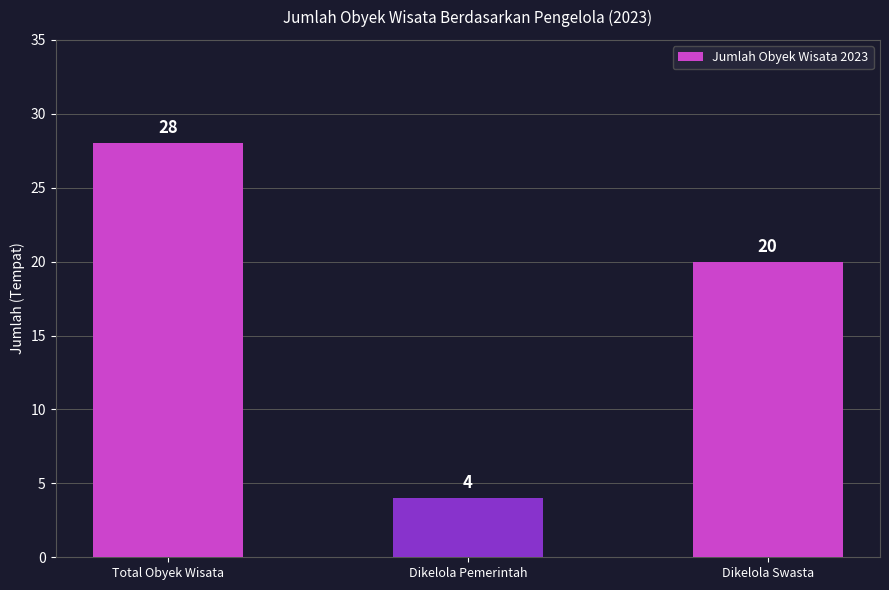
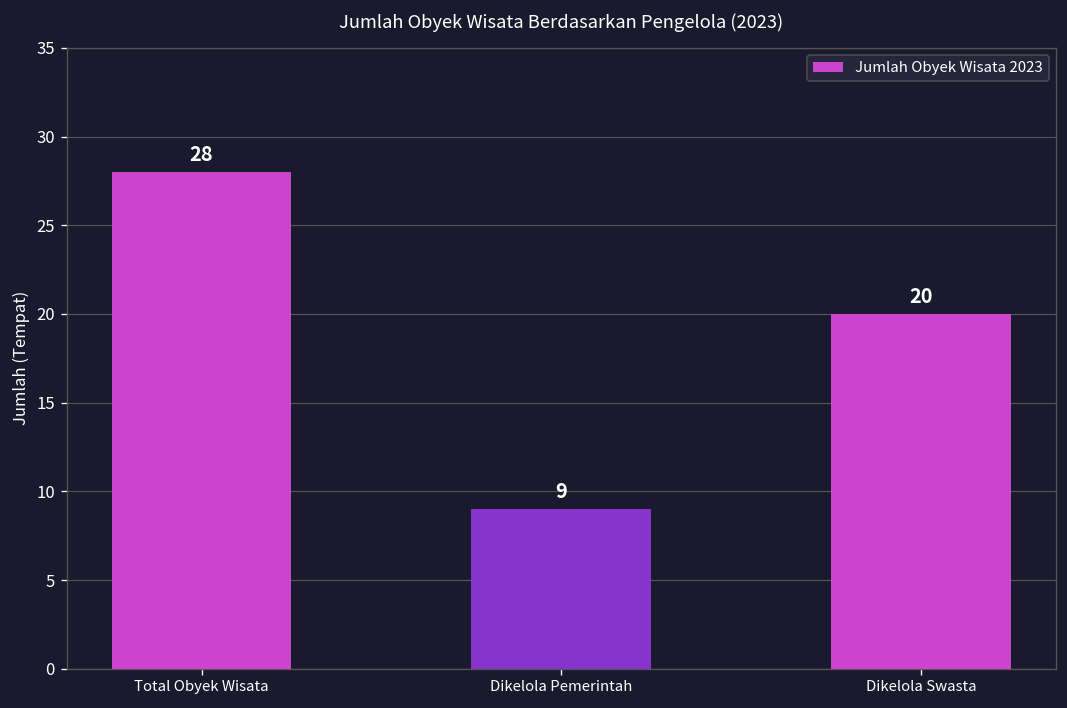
  {
    "Total Obyek Wisata": 28,
-   "Dikelola Pemerintah": 4,
+   "Dikelola Pemerintah": 9,
    "Dikelola Swasta": 20
  }
